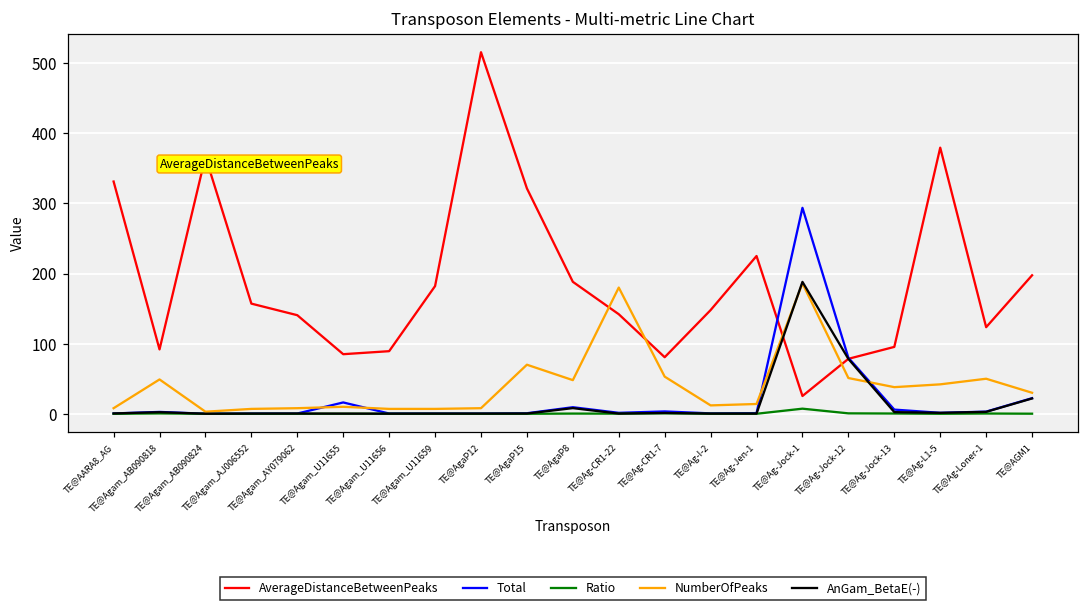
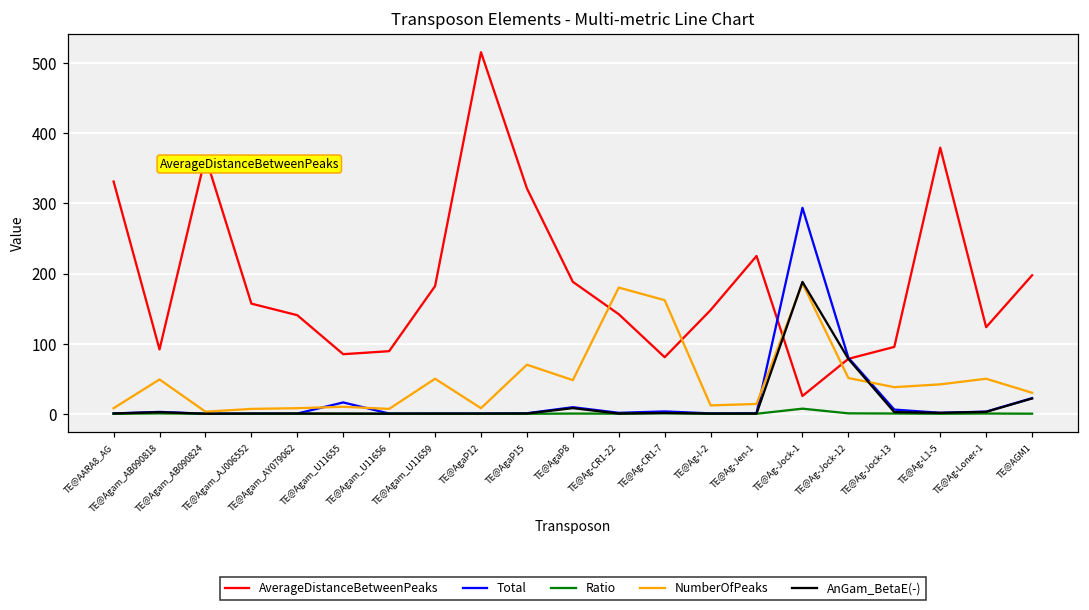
  {
    "AverageDistanceBetweenPeaks": {
      "TE@AARA8_AG": 330,
      "TE@Agam_AB090818": 90,
      "TE@Agam_AJ006552": 160,
      "TE@Agam_AY079062": 140,
      "TE@Agam_U11655": 90,
      "TE@Agam_U11656": 90,
      "TE@Agam_U11659": 180,
      "TE@AgaP12": 520,
      "TE@AgaP15": 320,
      "TE@AgaP8": 190,
      "TE@Ag-CR1-22": 140,
      "TE@Ag-CR1-7": 80,
      "TE@Ag-I-2": 150,
      "TE@Ag-Jen-1": 230,
      "TE@Ag-Jock-1": 30,
      "TE@Ag-Jock-13": 100,
      "TE@Ag-L1-5": 380,
      "TE@Ag-Loner-1": 120,
      "TE@AGM1": 200
    },
    "Total": {
      "TE@Agam_U11655": 20,
      "TE@Ag-Jock-1": 290
    },
    "Ratio": {
      "TE@AgaP8": 0,
      "TE@Ag-Jock-1": 10,
      "TE@Ag-Jock-12": 0,
      "TE@AGM1": 0
    },
    "NumberOfPeaks": {
      "TE@AARA8_AG": 10,
      "TE@Agam_AB090818": 50,
      "TE@Agam_AJ006552": 10,
      "TE@Agam_AY079062": 10,
      "TE@Agam_U11655": 10,
      "TE@Agam_U11656": 10,
-     "TE@Agam_U11659": 10,
+     "TE@Agam_U11659": 50,
      "TE@AgaP12": 10,
      "TE@AgaP15": 70,
      "TE@AgaP8": 50,
      "TE@Ag-CR1-22": 180,
-     "TE@Ag-CR1-7": 50,
+     "TE@Ag-CR1-7": 160,
      "TE@Ag-I-2": 10,
      "TE@Ag-Jen-1": 10,
      "TE@Ag-Jock-12": 50,
      "TE@Ag-Jock-13": 40,
      "TE@Ag-L1-5": 40,
      "TE@Ag-Loner-1": 50,
      "TE@AGM1": 30
    }
  }
